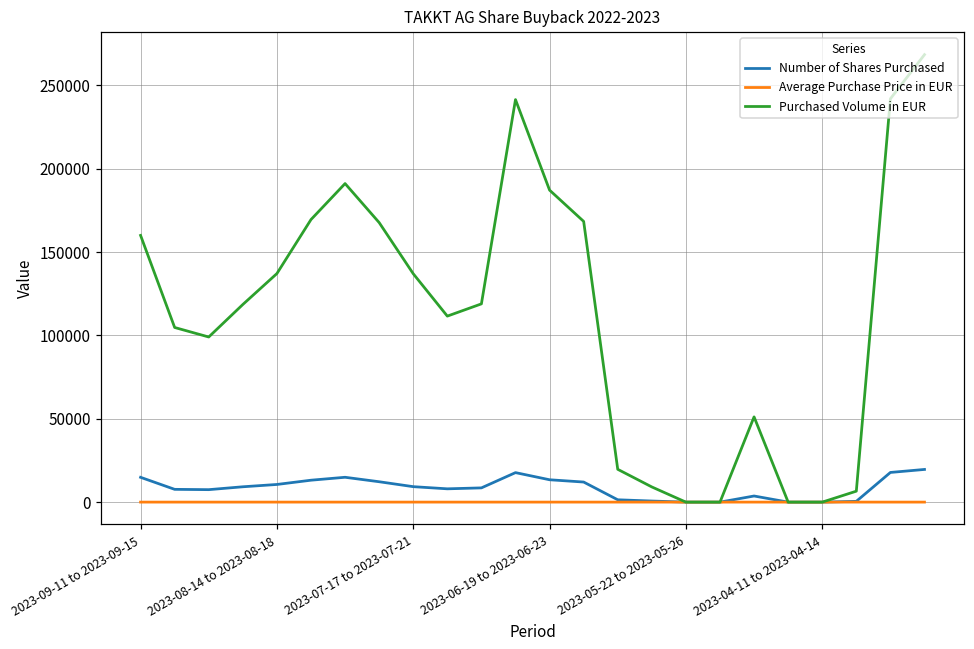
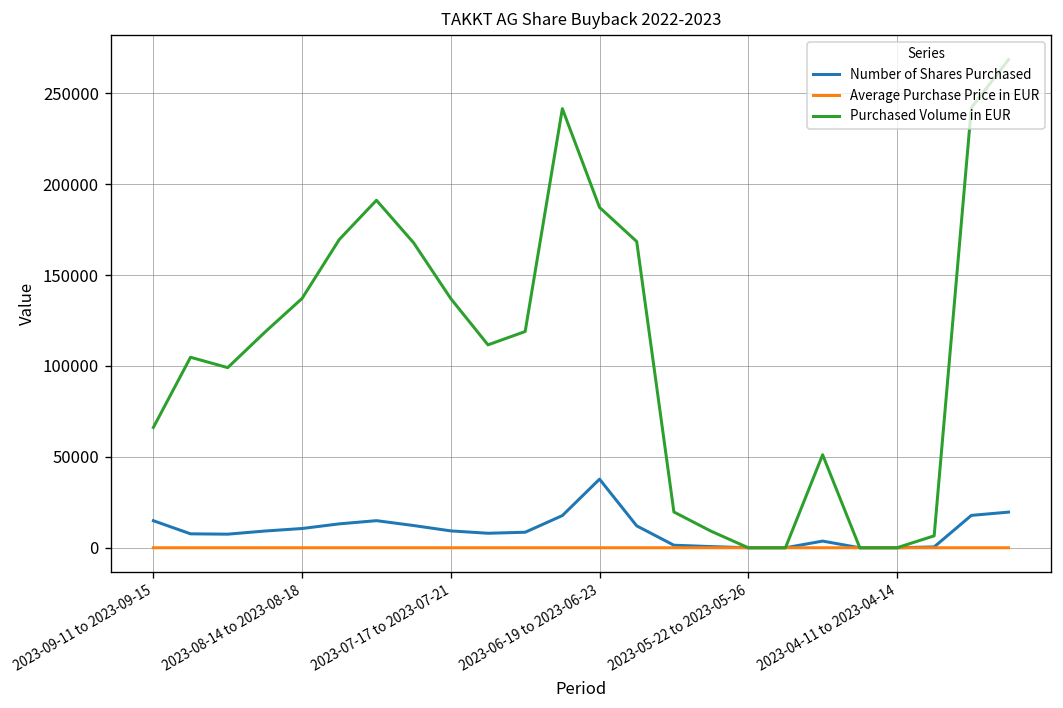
  {
    "Number of Shares Purchased": {
      "2023-09-11 to 2023-09-15": 15000,
      "2023-08-14 to 2023-08-18": 11000,
      "2023-07-17 to 2023-07-21": 9000,
-     "2023-06-19 to 2023-06-23": 13000
+     "2023-06-19 to 2023-06-23": 38000
    },
    "Average Purchase Price in EUR": {
      "2023-09-11 to 2023-09-15": 0,
      "2023-08-14 to 2023-08-18": 0,
      "2023-07-17 to 2023-07-21": 0,
      "2023-06-19 to 2023-06-23": 0
    },
    "Purchased Volume in EUR": {
-     "2023-09-11 to 2023-09-15": 160000,
+     "2023-09-11 to 2023-09-15": 66000,
      "2023-08-14 to 2023-08-18": 137000,
      "2023-07-17 to 2023-07-21": 137000,
      "2023-06-19 to 2023-06-23": 187000
    }
  }
